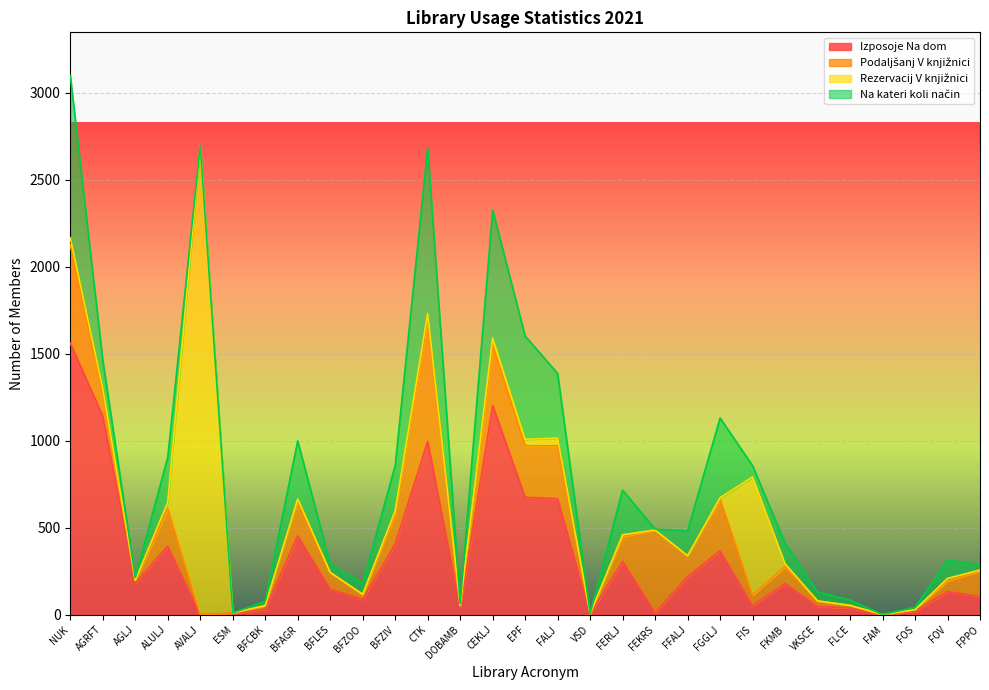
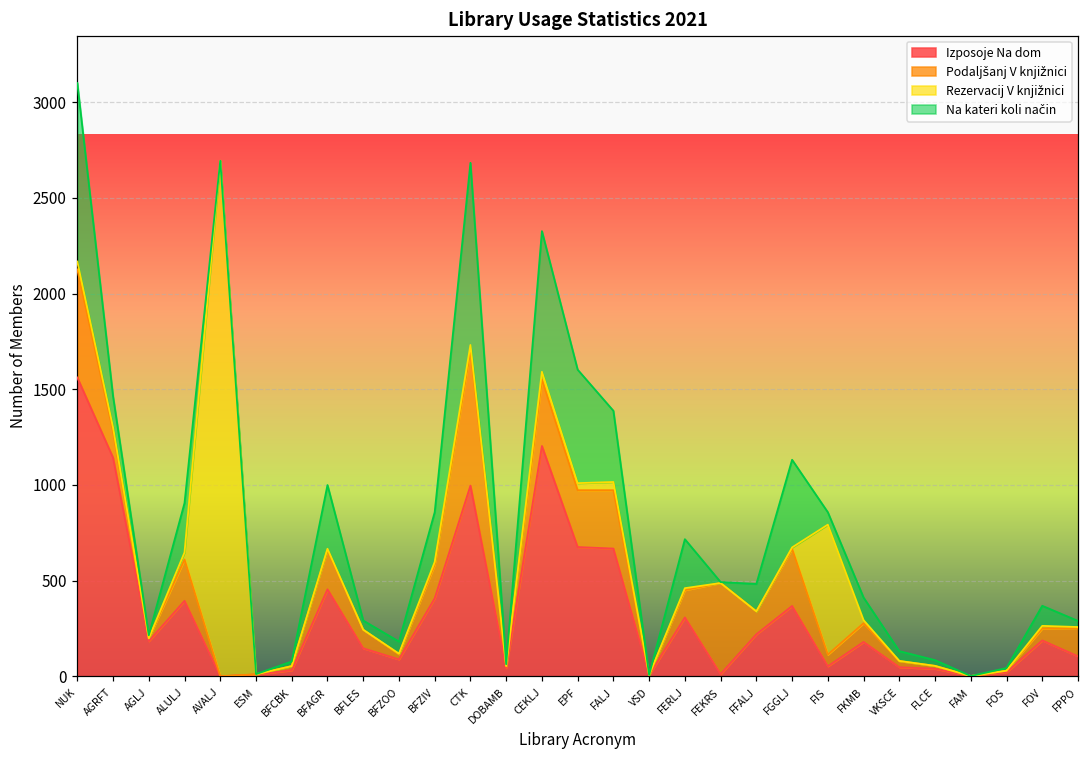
  {
    "Izposoje Na dom": {
      "NUK": 1560,
      "AGRFT": 1140,
      "AGLJ": 180,
      "ALULJ": 390,
      "BFCBK": 30,
      "BFAGR": 450,
      "BFLES": 150,
      "BFZOO": 90,
      "BFZIV": 410,
      "CTK": 1000,
      "CEKLJ": 1200,
      "EPF": 680,
      "FALJ": 670,
      "FERLJ": 310,
      "FEKRS": 10,
      "FFALJ": 220,
      "FGGLJ": 370,
      "FIS": 50,
      "FKMB": 180,
      "VKSCE": 50,
      "FLCE": 40,
-     "FOV": 130,
+     "FOV": 190,
      "FPPO": 100
    },
    "Podaljšanj V knjižnici": {
      "NUK": 570,
      "AGRFT": 140,
      "ALULJ": 220,
      "CTK": 710,
      "CEKLJ": 350,
      "EPF": 300,
      "FALJ": 310,
      "FIS": 60,
      "FKMB": 100
    },
    "Rezervacij V knjižnici": {
      "NUK": 40,
      "AGRFT": 20,
      "ALULJ": 40,
      "CTK": 30,
      "CEKLJ": 40,
      "EPF": 40,
      "FALJ": 40,
      "FIS": 680,
      "FKMB": 20
    },
    "Na kateri koli način": {
      "NUK": 930,
      "AGRFT": 160,
      "AGLJ": 20,
      "ALULJ": 260,
      "BFCBK": 20,
      "BFAGR": 330,
      "BFLES": 50,
      "BFZOO": 60,
      "BFZIV": 260,
      "CTK": 950,
      "CEKLJ": 740,
      "EPF": 590,
      "FALJ": 370,
      "FERLJ": 260,
      "FFALJ": 140,
      "FGGLJ": 460,
      "FIS": 70,
      "FKMB": 120,
      "VKSCE": 50,
      "FLCE": 30,
      "FOV": 110,
      "FPPO": 30
    }
  }
